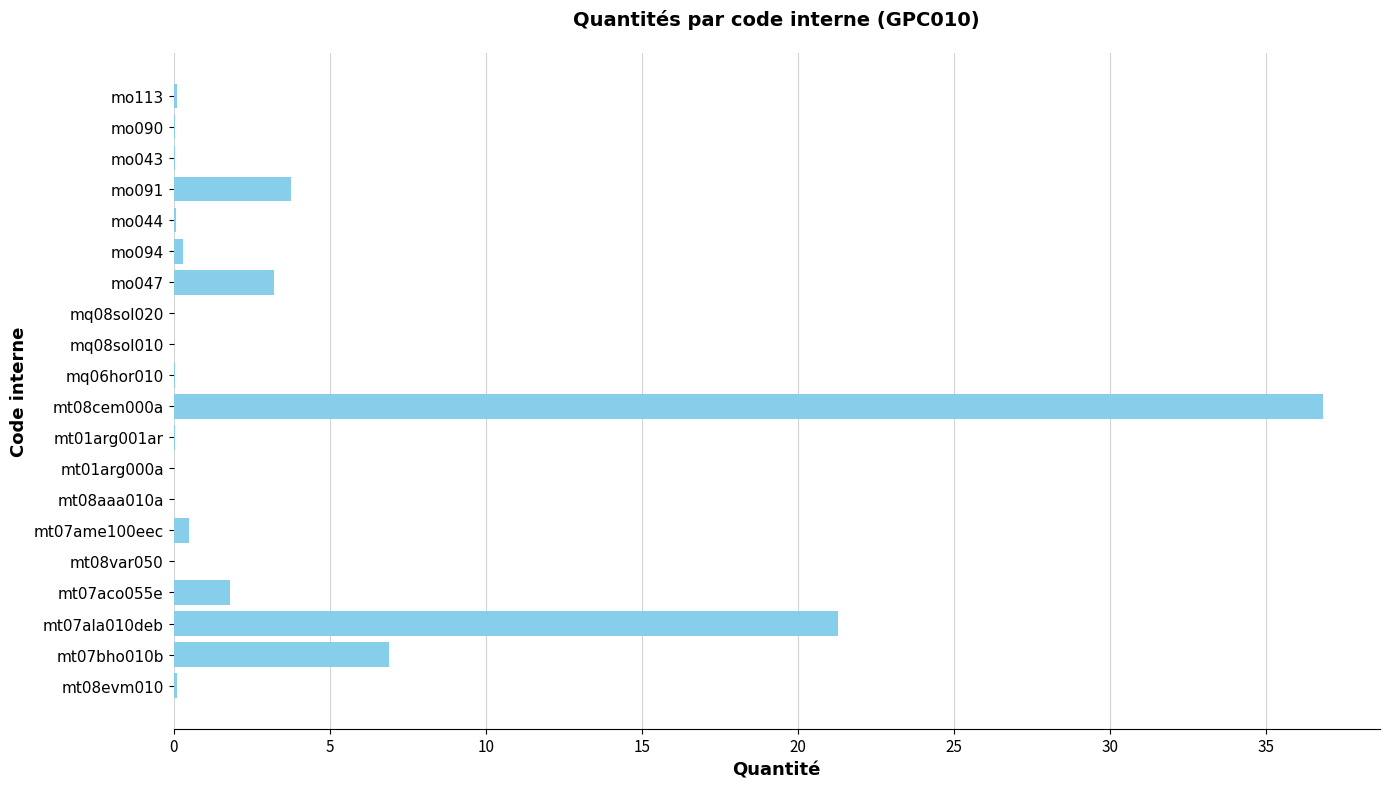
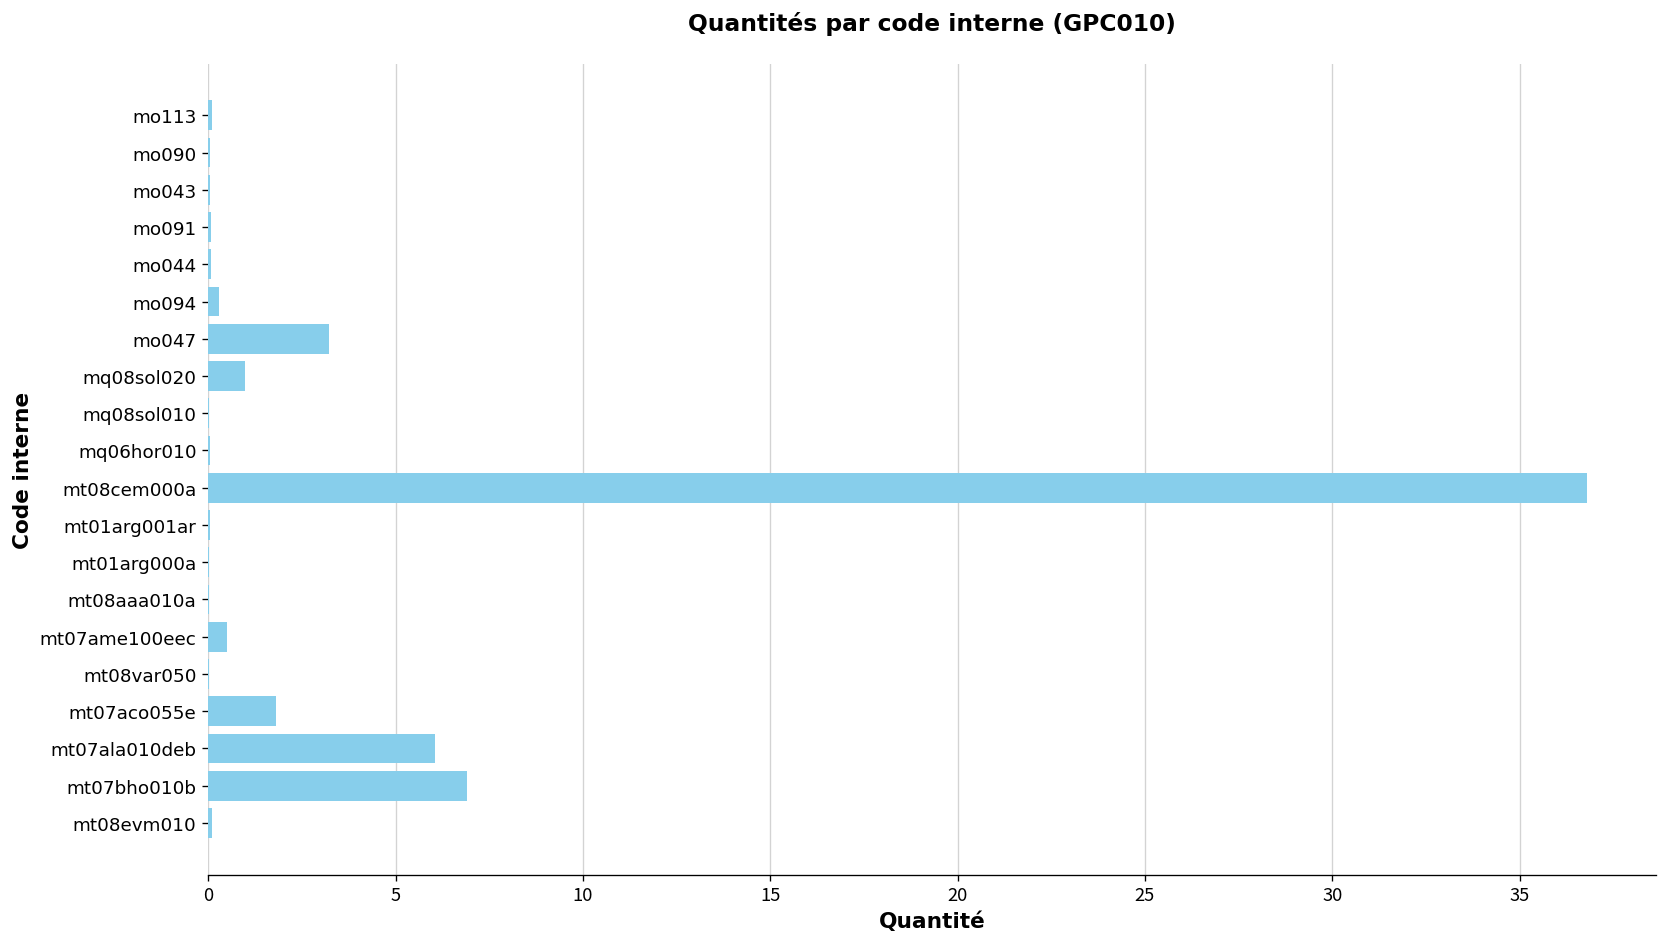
  {
    "mo113": 0.1,
-   "mo091": 3.8,
+   "mo091": 0.1,
    "mo094": 0.3,
    "mo047": 3.2,
-   "mq08sol020": 0.0,
+   "mq08sol020": 1.0,
    "mt08cem000a": 36.8,
    "mt07ame100eec": 0.5,
    "mt07aco055e": 1.8,
-   "mt07ala010deb": 21.3,
+   "mt07ala010deb": 6.1,
    "mt07bho010b": 6.9,
    "mt08evm010": 0.1
  }
